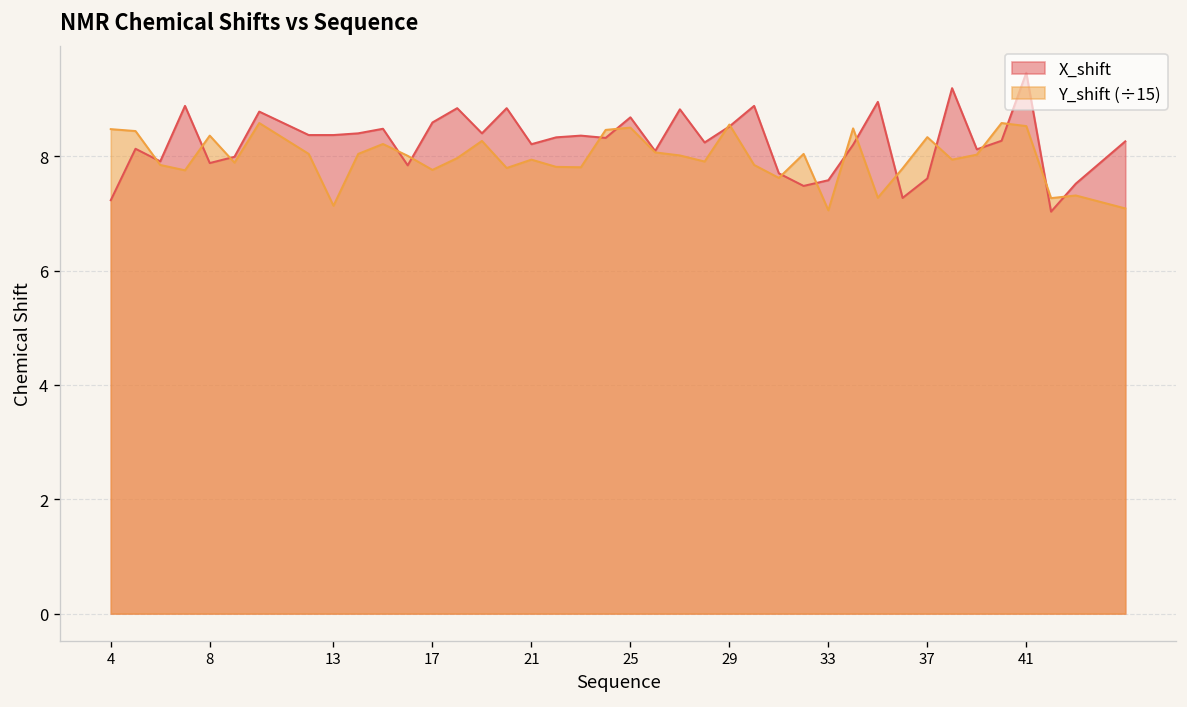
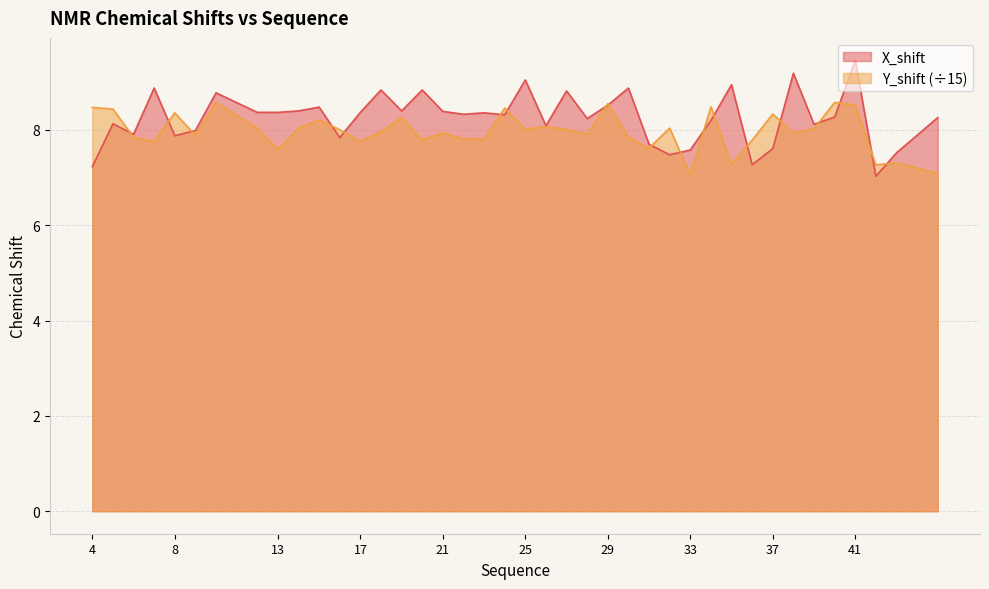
  {
    "X_shift": {
      "4": 7.2,
      "8": 7.9,
      "13": 8.4,
-     "17": 8.6,
-     "21": 8.2,
-     "25": 8.7,
+     "17": 8.4,
+     "21": 8.4,
+     "25": 9.1,
      "33": 7.6,
      "37": 7.6
    },
    "Y_shift (÷15)": {
      "4": 8.5,
      "8": 8.4,
-     "13": 7.1,
+     "13": 7.6,
      "17": 7.8,
      "21": 7.9,
-     "25": 8.5,
+     "25": 8.0,
      "33": 7.1,
      "37": 8.3,
      "41": 8.5
    }
  }
